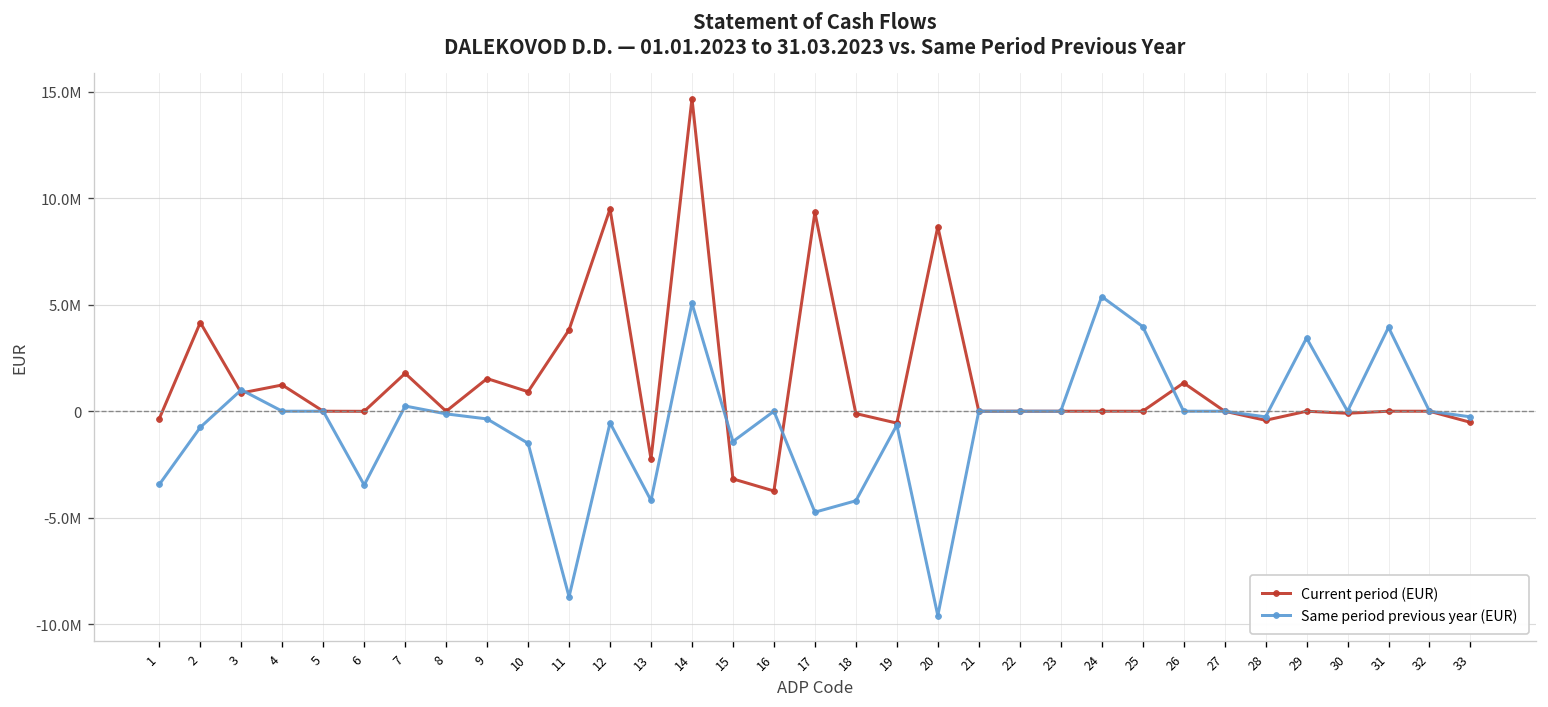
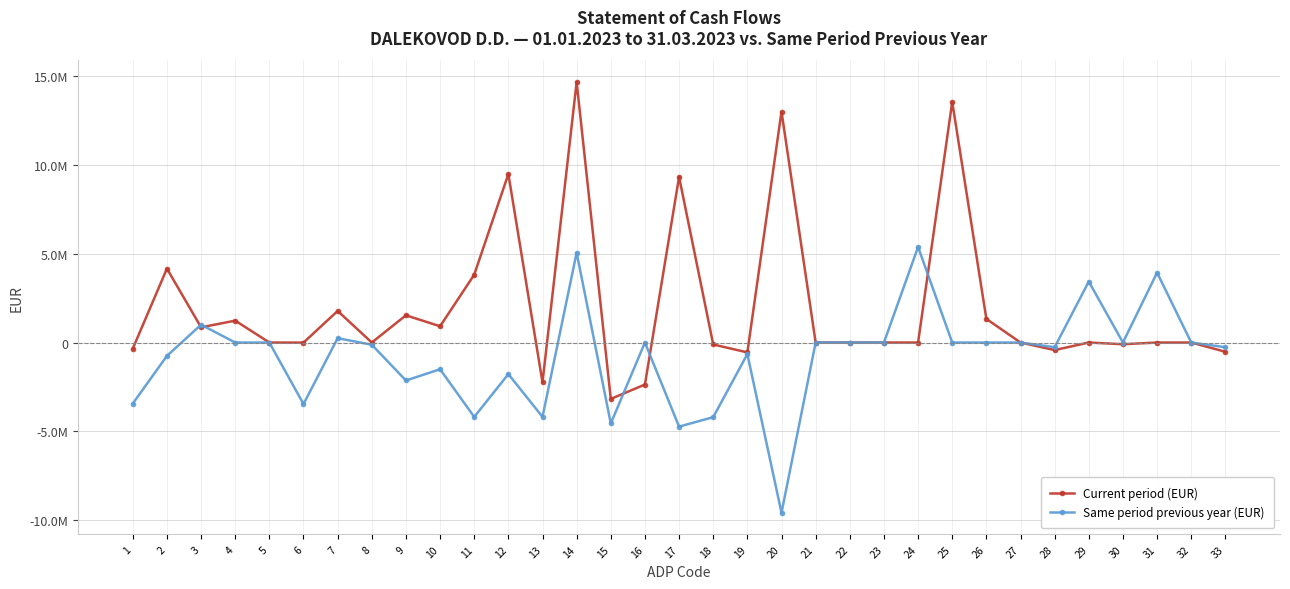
  {
    "Current period (EUR)": {
      "1": -300000,
      "2": 4200000,
      "3": 900000,
      "4": 1200000,
      "6": 0,
      "7": 1800000,
      "9": 1500000,
      "10": 900000,
      "11": 3800000,
      "12": 9500000,
      "13": -2200000,
      "14": 14700000,
      "15": -3200000,
-     "16": -3700000,
+     "16": -2400000,
      "17": 9300000,
      "18": -100000,
-     "20": 8700000,
+     "20": 13000000,
      "24": 0,
-     "25": 0,
+     "25": 13600000,
      "26": 1300000,
      "28": -400000,
      "29": 0,
      "31": 0,
      "33": -500000
    },
    "Same period previous year (EUR)": {
      "1": -3400000,
      "2": -800000,
      "3": 1000000,
      "4": 0,
      "6": -3500000,
      "7": 200000,
-     "9": -400000,
+     "9": -2100000,
      "10": -1500000,
-     "11": -8700000,
-     "12": -500000,
+     "11": -4200000,
+     "12": -1800000,
      "13": -4200000,
      "14": 5100000,
-     "15": -1400000,
+     "15": -4600000,
      "16": 0,
      "17": -4700000,
      "18": -4200000,
      "20": -9600000,
      "24": 5400000,
-     "25": 4000000,
+     "25": 0,
      "26": 0,
      "28": -300000,
      "29": 3400000,
      "31": 3900000,
      "33": -300000
    }
  }
